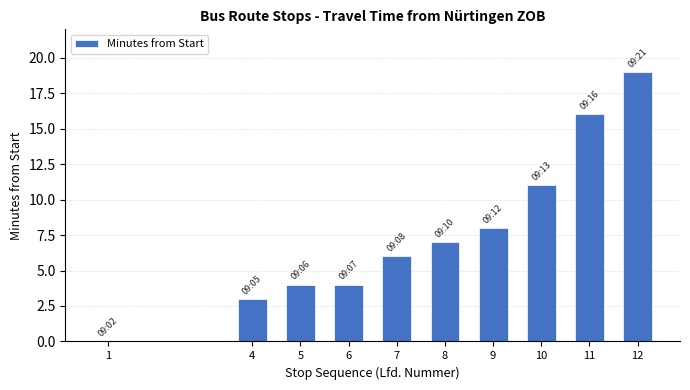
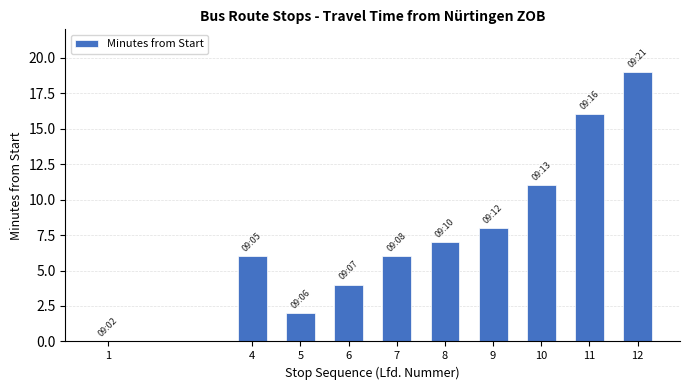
  {
-   "4": 3,
-   "5": 4
+   "4": 6,
+   "5": 2
  }
